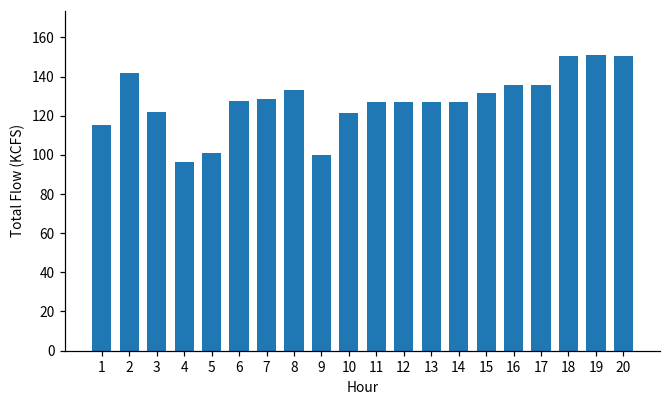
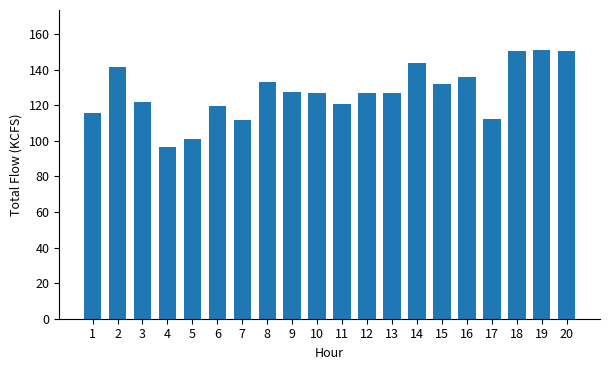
  {
    "1": 116,
    "2": 142,
    "3": 122,
    "4": 96,
    "5": 101,
-   "6": 128,
-   "7": 129,
+   "6": 119,
+   "7": 112,
    "8": 133,
-   "9": 100,
-   "10": 122,
-   "11": 127,
+   "9": 128,
+   "10": 127,
+   "11": 121,
    "12": 127,
    "13": 127,
-   "14": 127,
+   "14": 144,
    "15": 132,
    "16": 136,
-   "17": 136,
+   "17": 112,
    "18": 150,
    "19": 151,
    "20": 150
  }
